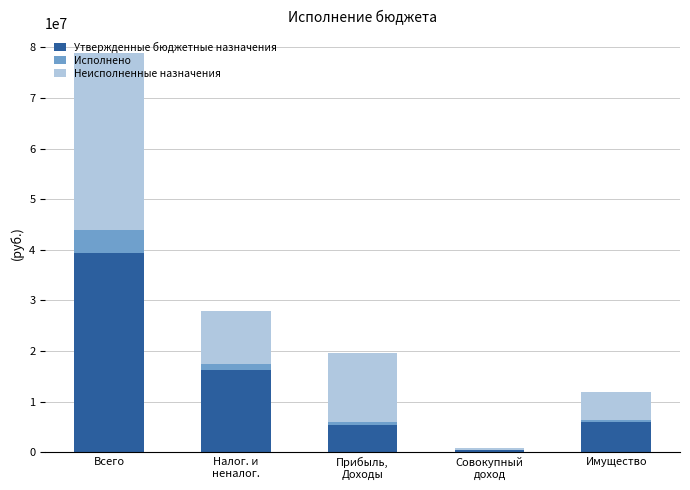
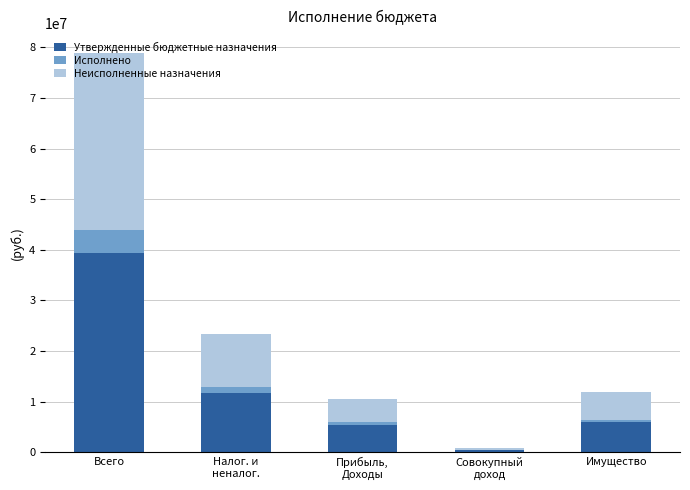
  {
    "Утвержденные бюджетные назначения": {
      "Всего": 39000000,
-     "Налог. и неналог.": 16000000,
+     "Налог. и неналог.": 12000000,
      "Прибыль, Доходы": 5000000,
      "Имущество": 6000000
    },
    "Исполнено": {
      "Всего": 4000000,
      "Налог. и неналог.": 1000000,
      "Прибыль, Доходы": 1000000
    },
    "Неисполненные назначения": {
      "Всего": 35000000,
      "Налог. и неналог.": 10000000,
-     "Прибыль, Доходы": 14000000,
+     "Прибыль, Доходы": 5000000,
      "Имущество": 6000000
    }
  }
